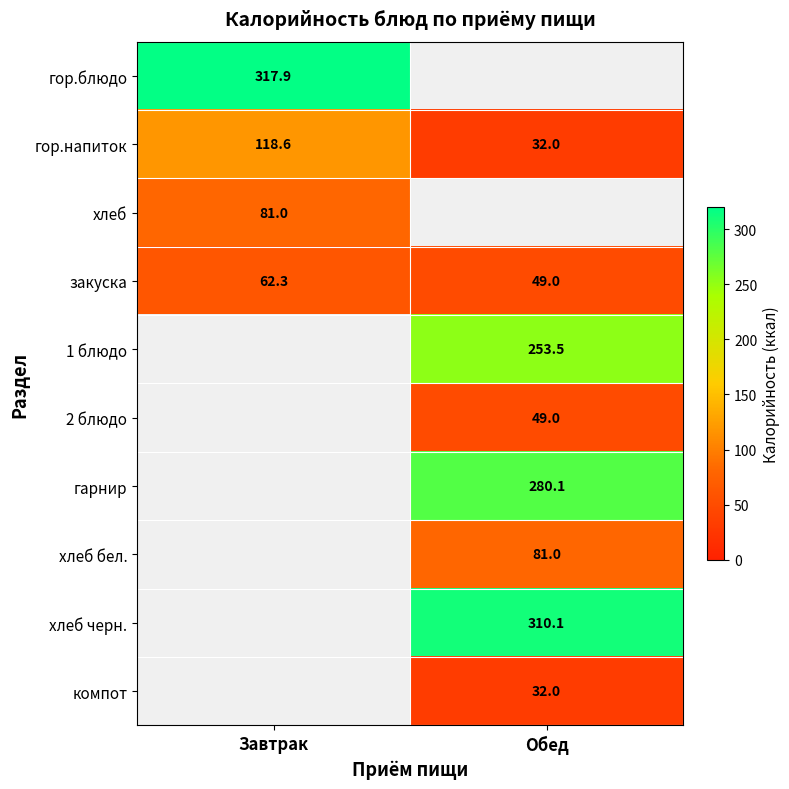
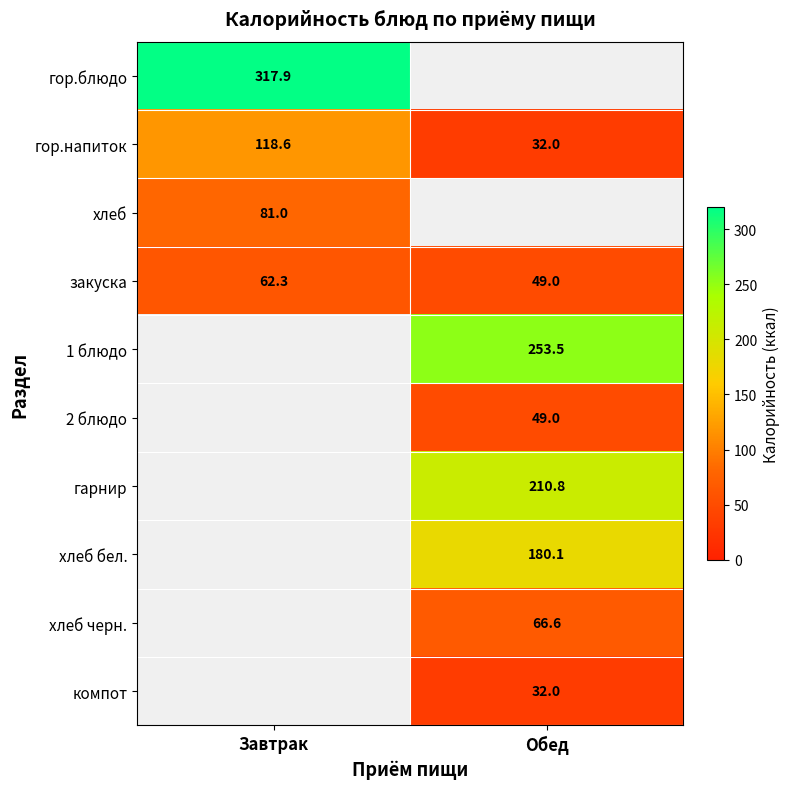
  {
    "гор.блюдо": {
      "Завтрак": 317.9
    },
    "гор.напиток": {
      "Завтрак": 118.6,
      "Обед": 32.0
    },
    "хлеб": {
      "Завтрак": 81.0
    },
    "закуска": {
      "Завтрак": 62.3,
      "Обед": 49.0
    },
    "1 блюдо": {
      "Обед": 253.5
    },
    "2 блюдо": {
      "Обед": 49.0
    },
    "гарнир": {
-     "Обед": 280.1
+     "Обед": 210.8
    },
    "хлеб бел.": {
-     "Обед": 81.0
+     "Обед": 180.1
    },
    "хлеб черн.": {
-     "Обед": 310.1
+     "Обед": 66.6
    },
    "компот": {
      "Обед": 32.0
    }
  }
